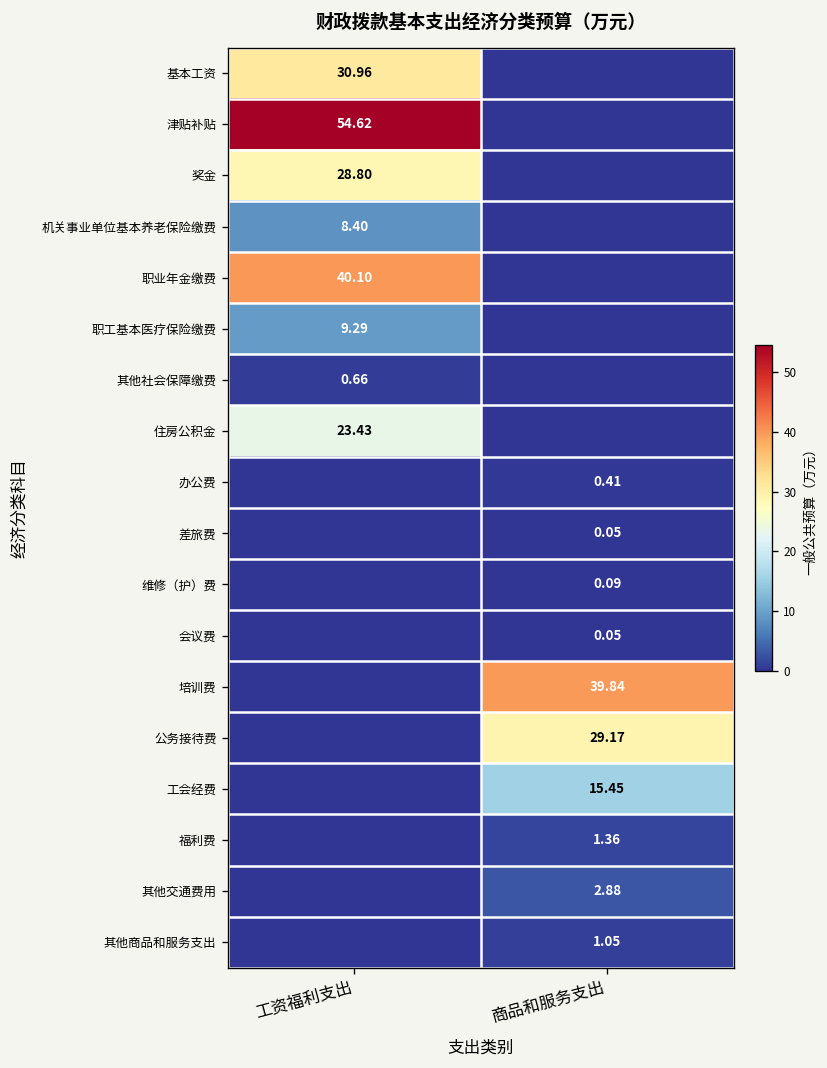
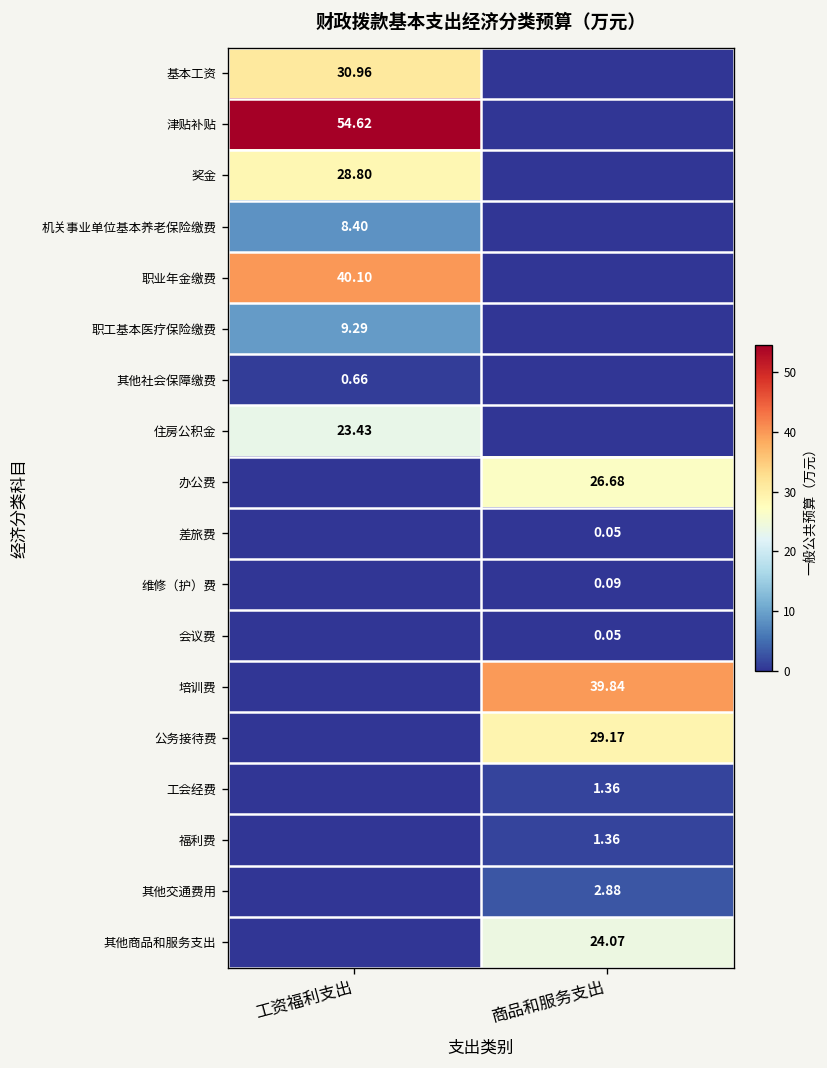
  {
    "基本工资": {
      "工资福利支出": 30.96
    },
    "津贴补贴": {
      "工资福利支出": 54.62
    },
    "奖金": {
      "工资福利支出": 28.80
    },
    "机关事业单位基本养老保险缴费": {
      "工资福利支出": 8.40
    },
    "职业年金缴费": {
      "工资福利支出": 40.10
    },
    "职工基本医疗保险缴费": {
      "工资福利支出": 9.29
    },
    "其他社会保障缴费": {
      "工资福利支出": 0.66
    },
    "住房公积金": {
      "工资福利支出": 23.43
    },
    "办公费": {
-     "商品和服务支出": 0.41
+     "商品和服务支出": 26.68
    },
    "差旅费": {
      "商品和服务支出": 0.05
    },
    "维修（护）费": {
      "商品和服务支出": 0.09
    },
    "会议费": {
      "商品和服务支出": 0.05
    },
    "培训费": {
      "商品和服务支出": 39.84
    },
    "公务接待费": {
      "商品和服务支出": 29.17
    },
    "工会经费": {
-     "商品和服务支出": 15.45
+     "商品和服务支出": 1.36
    },
    "福利费": {
      "商品和服务支出": 1.36
    },
    "其他交通费用": {
      "商品和服务支出": 2.88
    },
    "其他商品和服务支出": {
-     "商品和服务支出": 1.05
+     "商品和服务支出": 24.07
    }
  }
